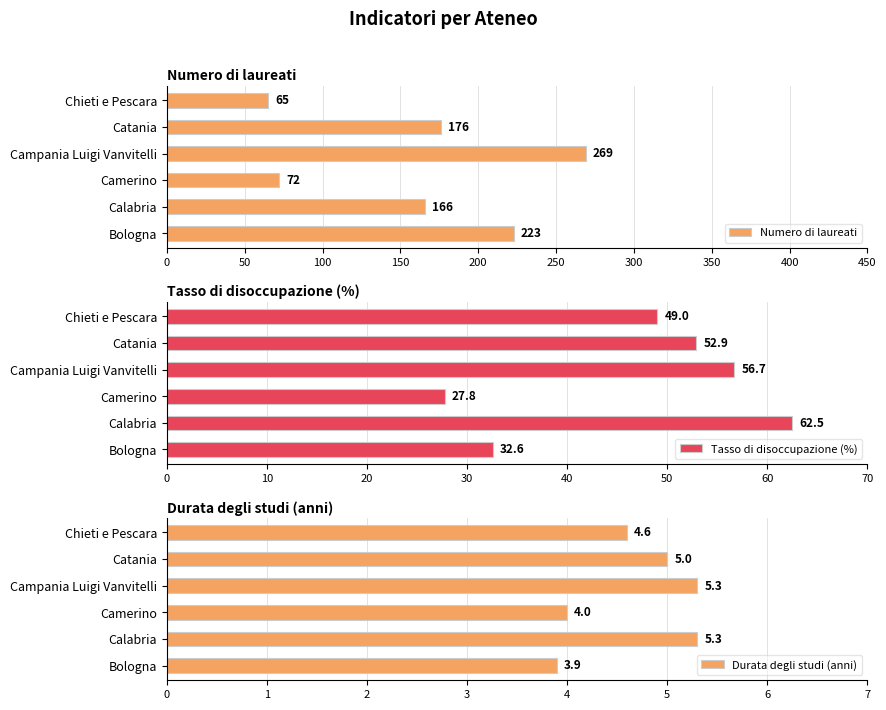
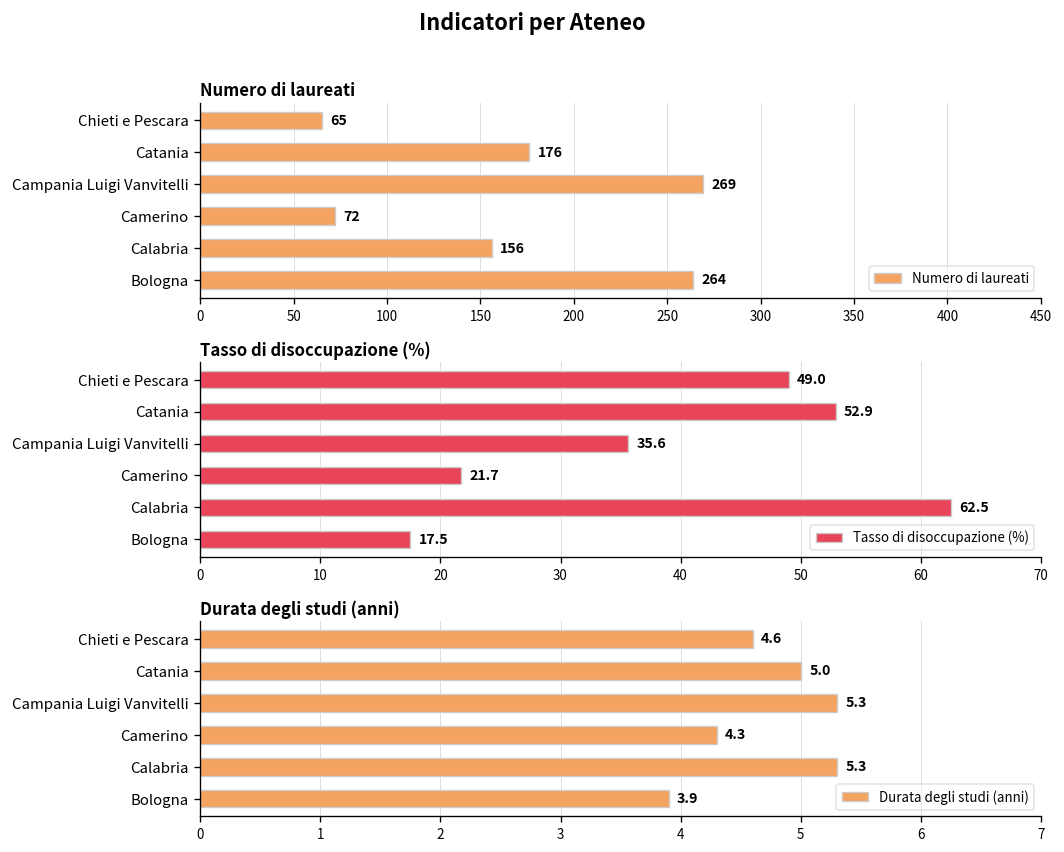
  {
    "Numero di laureati": {
      "Chieti e Pescara": 65,
      "Catania": 176,
      "Campania Luigi Vanvitelli": 269,
      "Camerino": 72,
-     "Calabria": 166,
-     "Bologna": 223
+     "Calabria": 156,
+     "Bologna": 264
    },
    "Tasso di disoccupazione (%)": {
      "Chieti e Pescara": 49.0,
      "Catania": 52.9,
-     "Campania Luigi Vanvitelli": 56.7,
-     "Camerino": 27.8,
+     "Campania Luigi Vanvitelli": 35.6,
+     "Camerino": 21.7,
      "Calabria": 62.5,
-     "Bologna": 32.6
+     "Bologna": 17.5
    },
    "Durata degli studi (anni)": {
      "Chieti e Pescara": 4.6,
      "Catania": 5.0,
      "Campania Luigi Vanvitelli": 5.3,
-     "Camerino": 4.0,
+     "Camerino": 4.3,
      "Calabria": 5.3,
      "Bologna": 3.9
    }
  }
